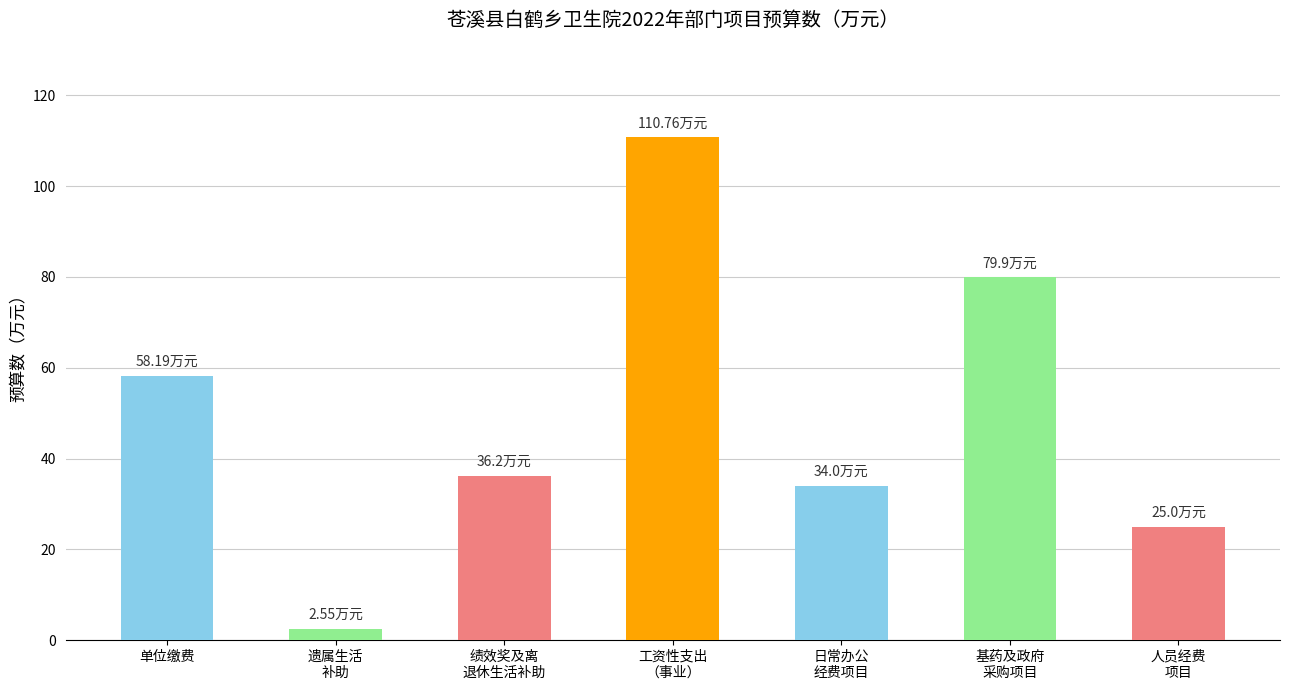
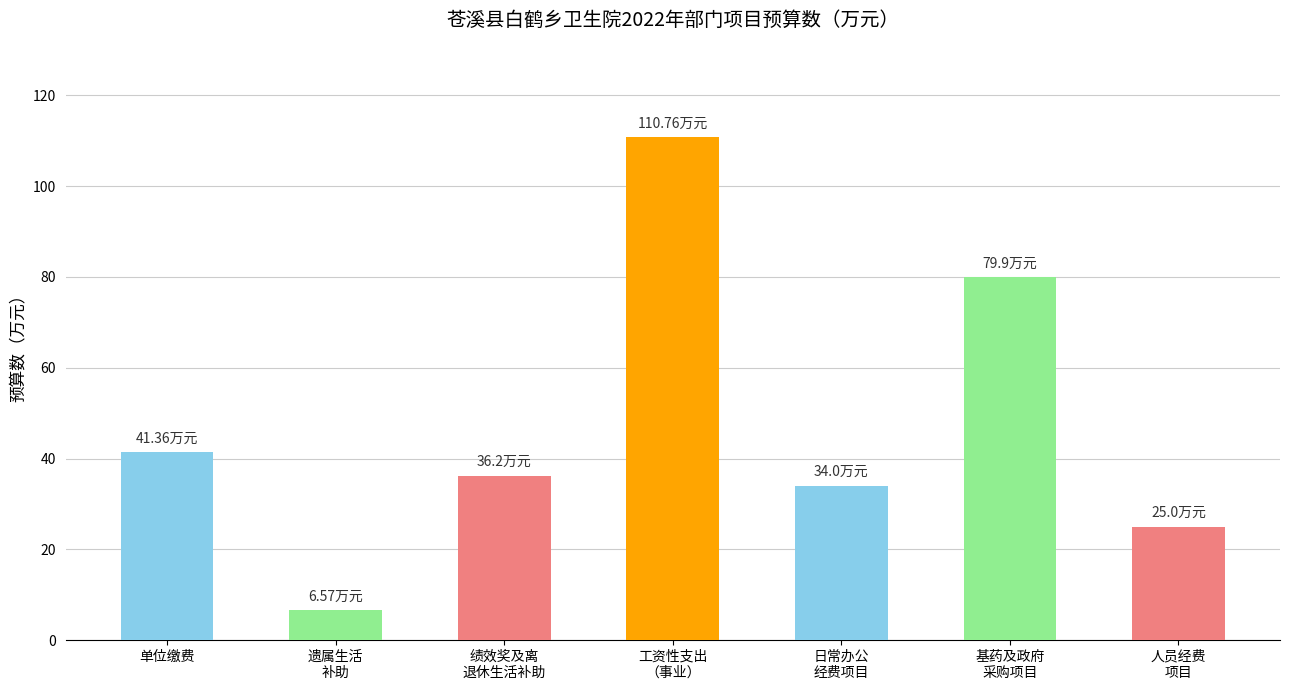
  {
-   "单位缴费": 58.19,
-   "遗属生活 补助": 2.55,
+   "单位缴费": 41.36,
+   "遗属生活 补助": 6.57,
    "绩效奖及离 退休生活补助": 36.2,
    "工资性支出 （事业）": 110.76,
    "日常办公 经费项目": 34.0,
    "基药及政府 采购项目": 79.9,
    "人员经费 项目": 25.0
  }
